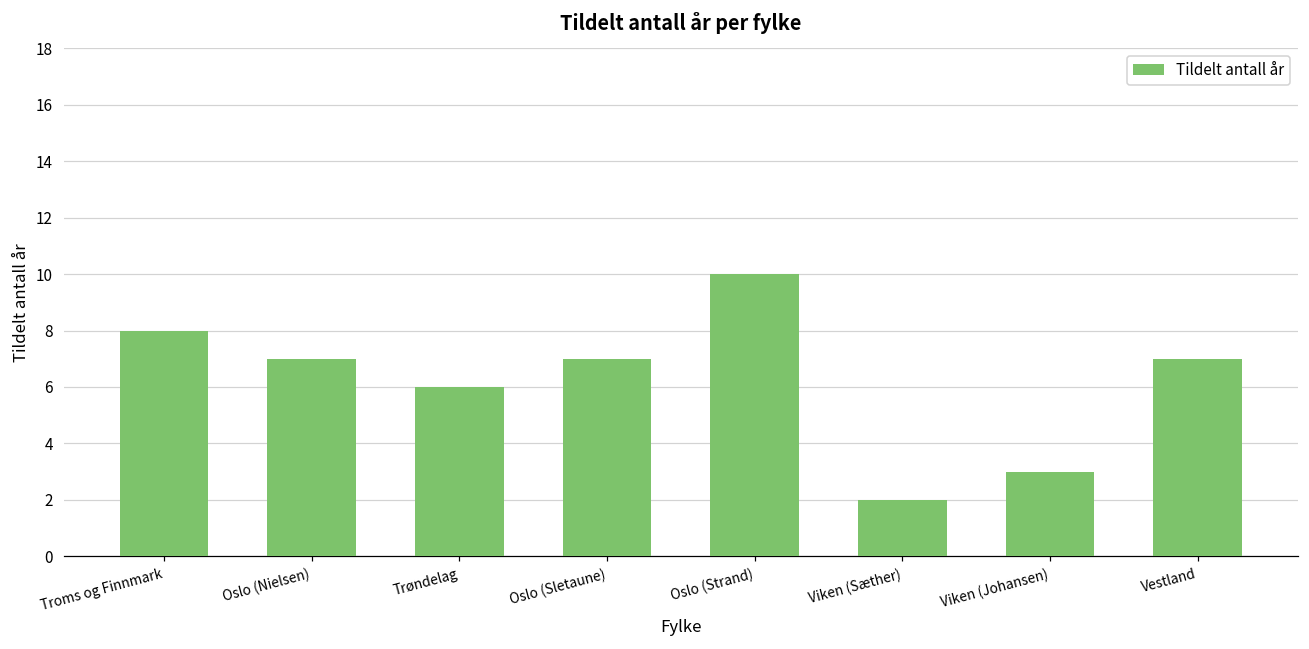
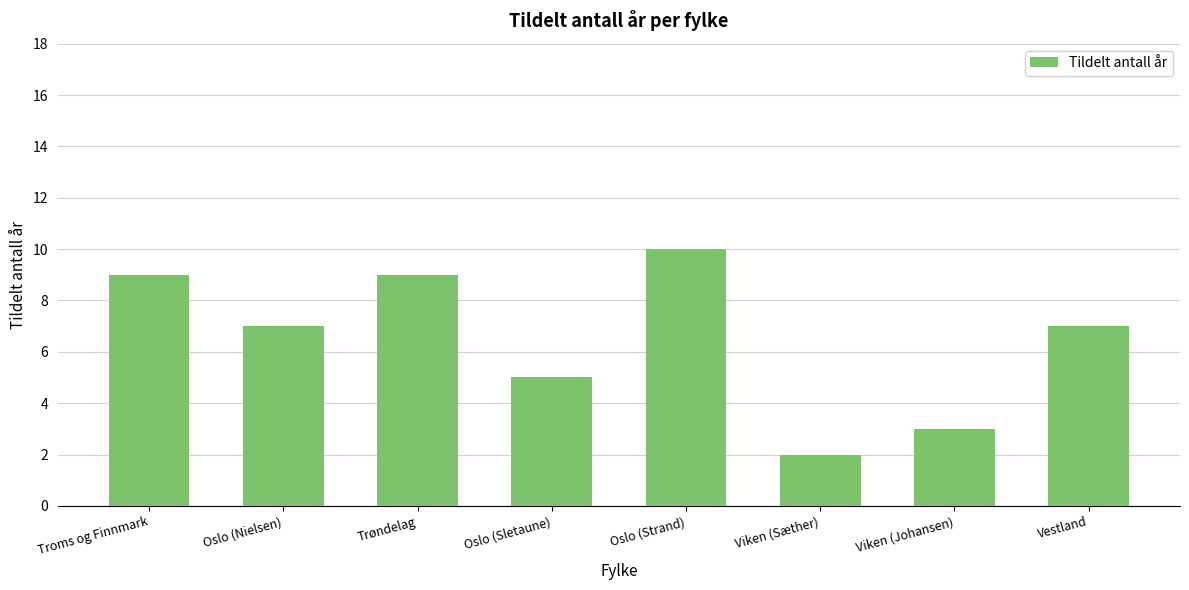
  {
-   "Troms og Finnmark": 8,
+   "Troms og Finnmark": 9,
    "Oslo (Nielsen)": 7,
-   "Trøndelag": 6,
-   "Oslo (Sletaune)": 7,
+   "Trøndelag": 9,
+   "Oslo (Sletaune)": 5,
    "Oslo (Strand)": 10,
    "Viken (Sæther)": 2,
    "Viken (Johansen)": 3,
    "Vestland": 7
  }
